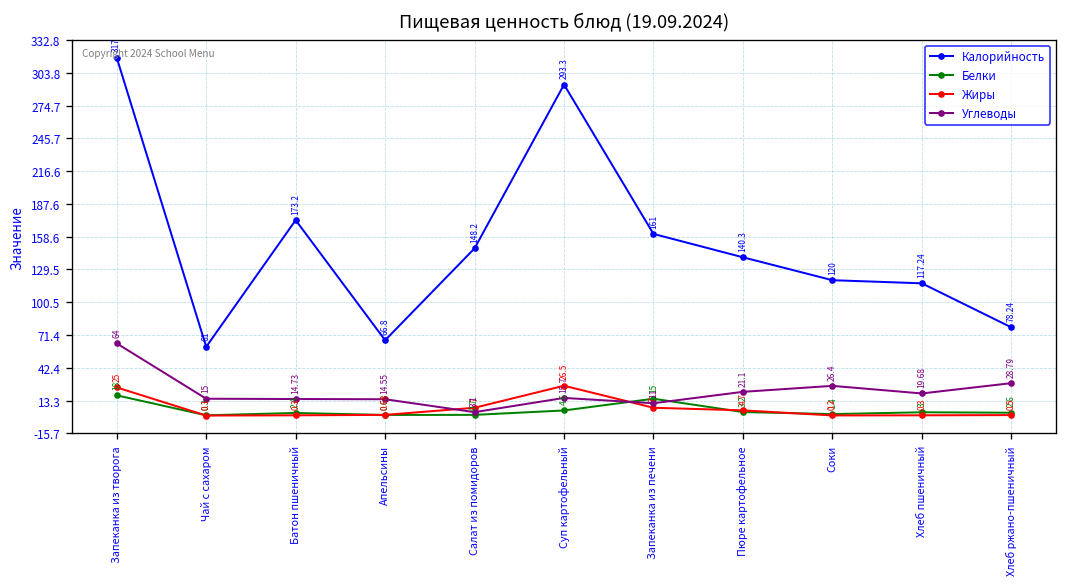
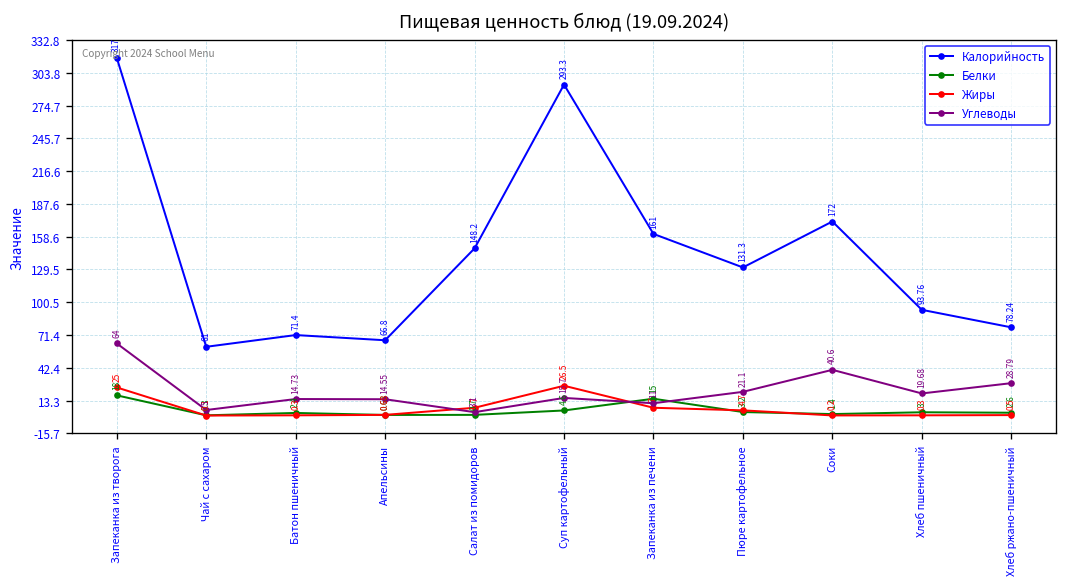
  {
    "Калорийность": {
      "Чай с сахаром": 61,
-     "Батон пшеничный": 173.2,
+     "Батон пшеничный": 71.4,
      "Апельсины": 66.8,
      "Салат из помидоров": 148.2,
      "Суп картофельный": 293.3,
      "Запеканка из печени": 161,
-     "Пюре картофельное": 140.3,
-     "Соки": 120,
-     "Хлеб пшеничный": 117.24,
+     "Пюре картофельное": 131.3,
+     "Соки": 172,
+     "Хлеб пшеничный": 93.76,
      "Хлеб ржано-пшеничный": 78.24
    },
    "Углеводы": {
      "Запеканка из творога": 64,
-     "Чай с сахаром": 15,
+     "Чай с сахаром": 5,
      "Батон пшеничный": 14.73,
      "Апельсины": 14.55,
      "Пюре картофельное": 21.1,
-     "Соки": 26.4,
+     "Соки": 40.6,
      "Хлеб пшеничный": 19.68,
      "Хлеб ржано-пшеничный": 28.79
    }
  }
